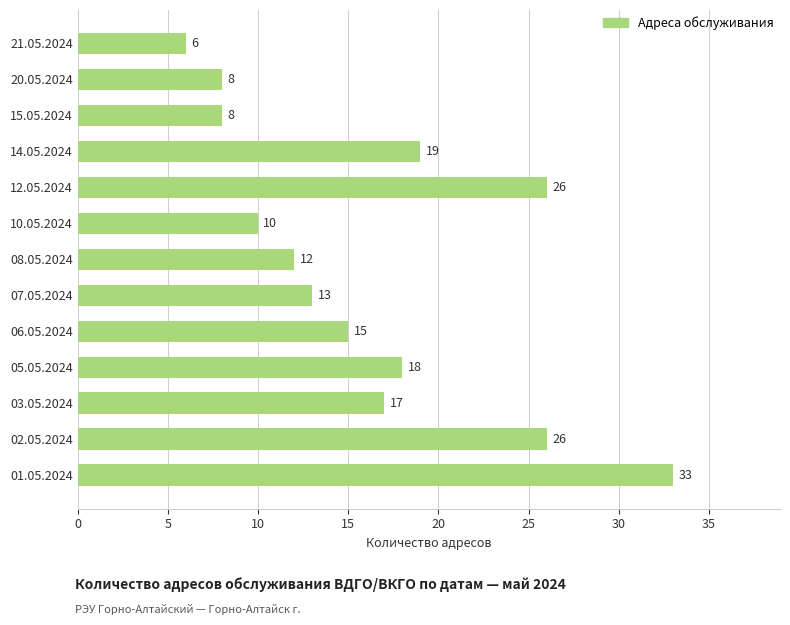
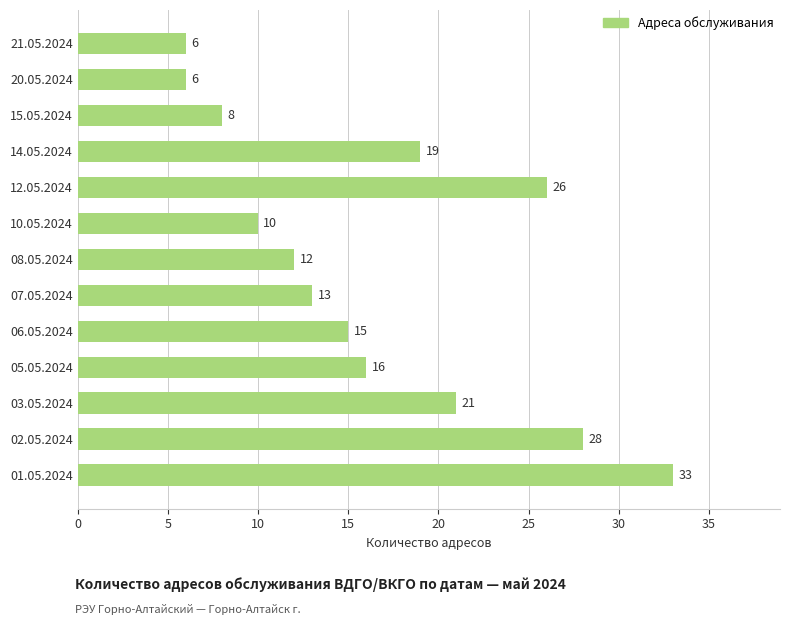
  {
    "21.05.2024": 6,
-   "20.05.2024": 8,
+   "20.05.2024": 6,
    "15.05.2024": 8,
    "14.05.2024": 19,
    "12.05.2024": 26,
    "10.05.2024": 10,
    "08.05.2024": 12,
    "07.05.2024": 13,
    "06.05.2024": 15,
-   "05.05.2024": 18,
-   "03.05.2024": 17,
-   "02.05.2024": 26,
+   "05.05.2024": 16,
+   "03.05.2024": 21,
+   "02.05.2024": 28,
    "01.05.2024": 33
  }
